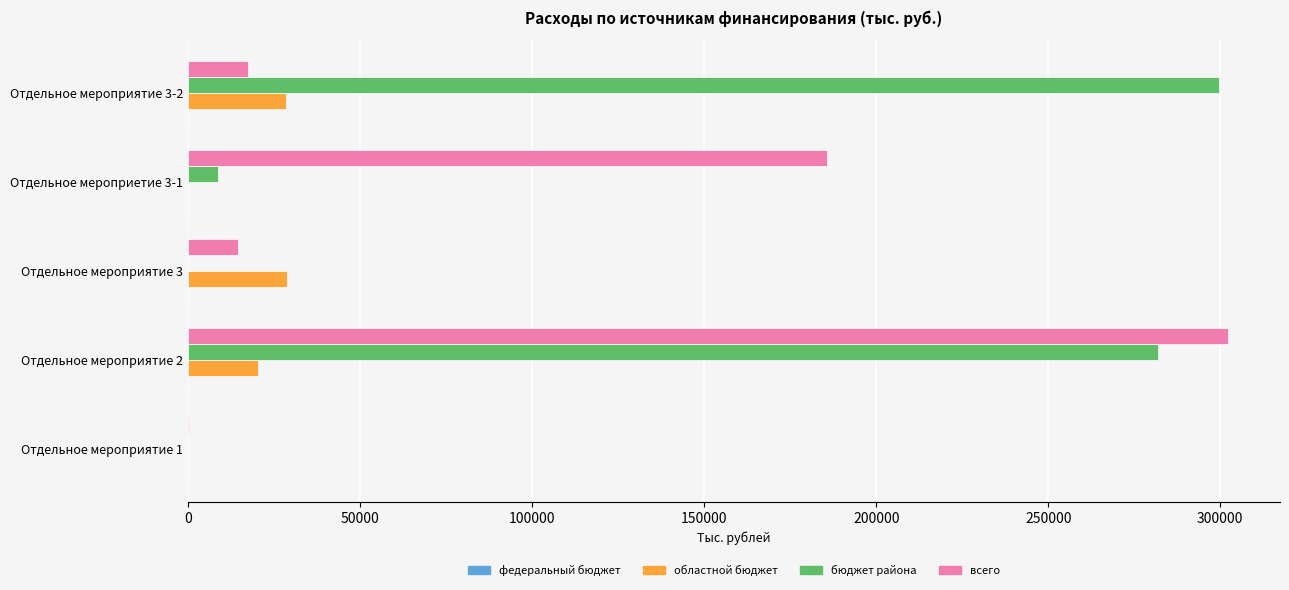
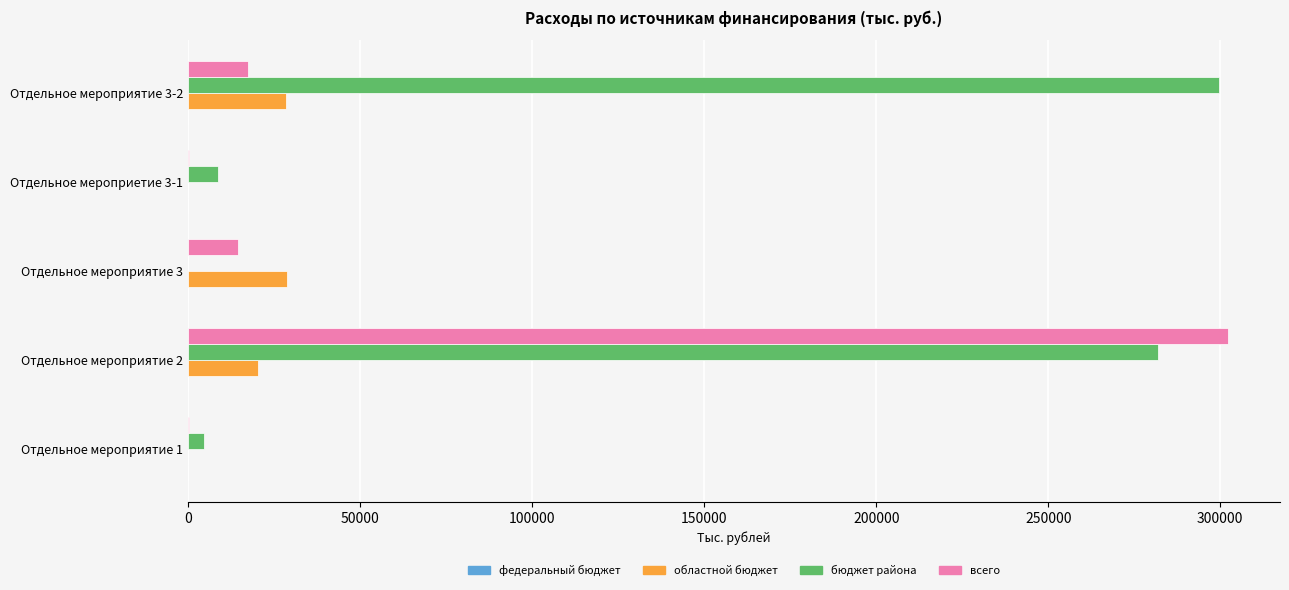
  {
    "федеральный бюджет": {
      "Отдельное мероприятие 3-2": 0,
      "Отдельное мероприетие 3-1": 0,
      "Отдельное мероприятие 3": 0
    },
    "областной бюджет": {
      "Отдельное мероприятие 3-2": 28000,
      "Отдельное мероприятие 3": 29000,
      "Отдельное мероприятие 2": 20000,
      "Отдельное мероприятие 1": 0
    },
    "бюджет района": {
      "Отдельное мероприятие 3-2": 300000,
      "Отдельное мероприетие 3-1": 9000,
      "Отдельное мероприятие 2": 282000,
-     "Отдельное мероприятие 1": 0
+     "Отдельное мероприятие 1": 5000
    },
    "всего": {
      "Отдельное мероприятие 3-2": 17000,
-     "Отдельное мероприетие 3-1": 186000,
+     "Отдельное мероприетие 3-1": 0,
      "Отдельное мероприятие 3": 15000,
      "Отдельное мероприятие 2": 302000
    }
  }
